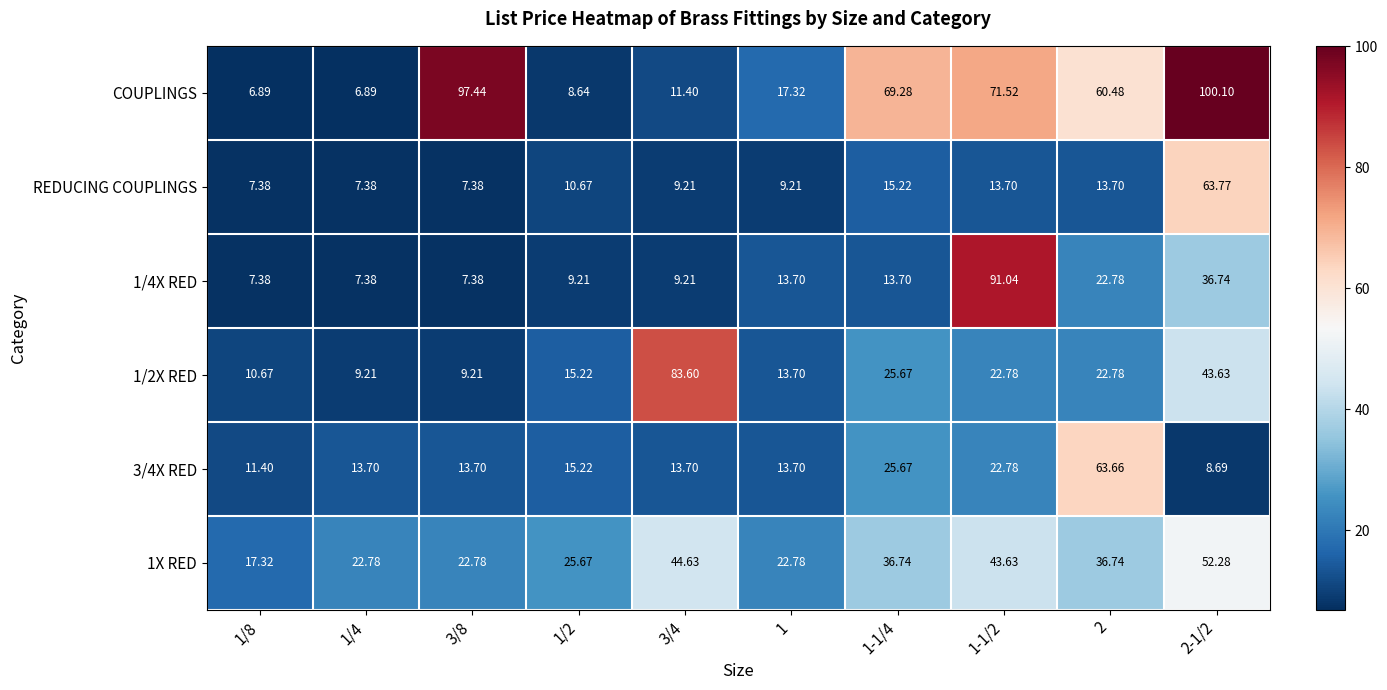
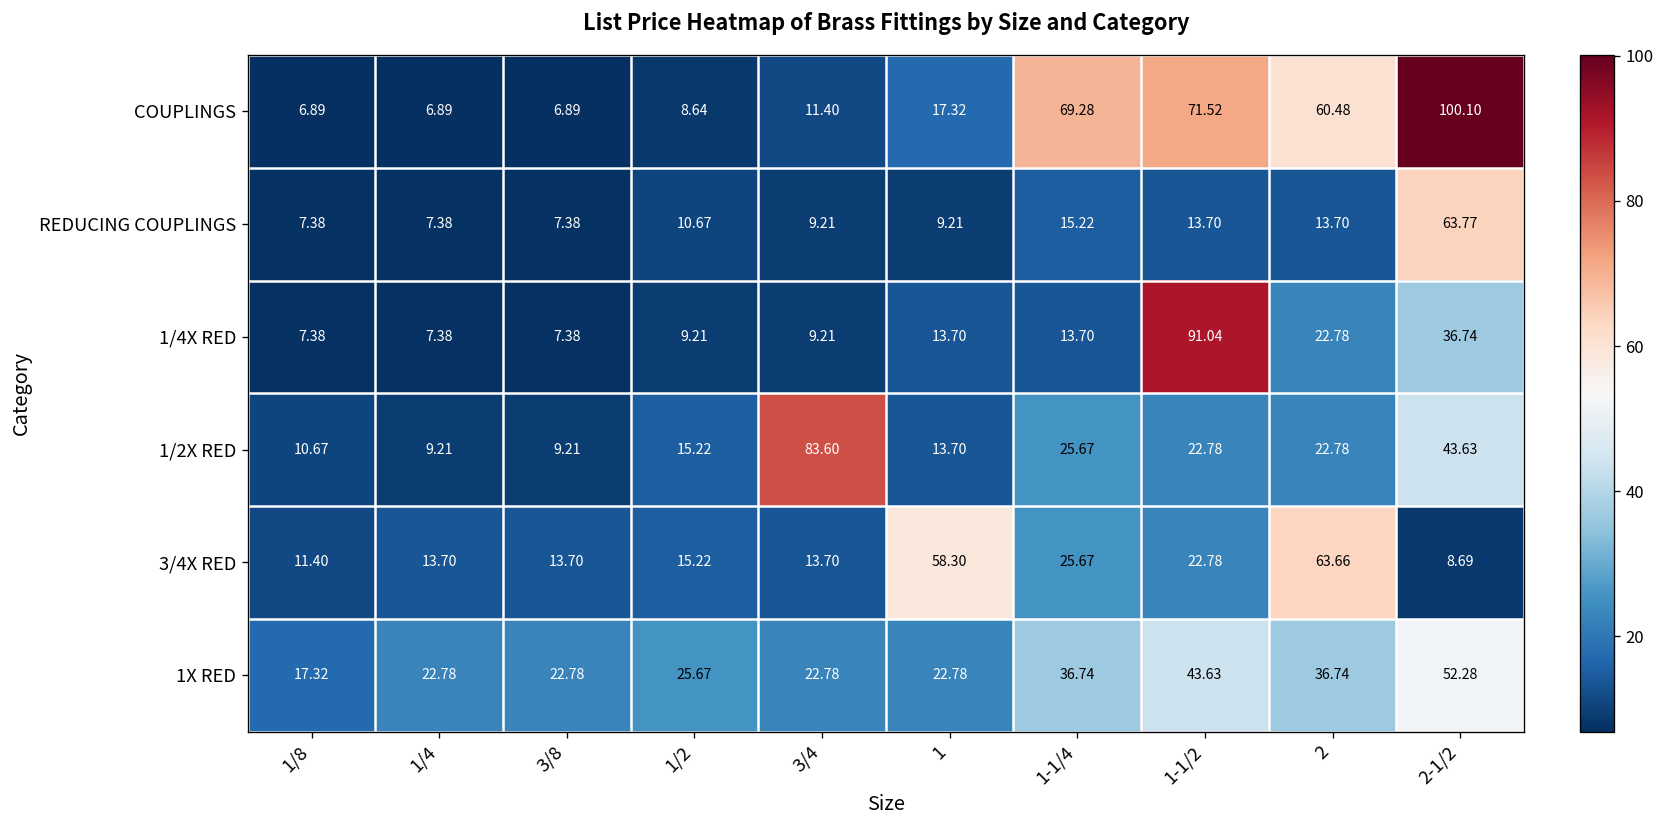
  {
    "COUPLINGS": {
      "1/8": 6.89,
      "1/4": 6.89,
-     "3/8": 97.44,
+     "3/8": 6.89,
      "1/2": 8.64,
      "3/4": 11.40,
      "1": 17.32,
      "1-1/4": 69.28,
      "1-1/2": 71.52,
      "2": 60.48,
      "2-1/2": 100.10
    },
    "REDUCING COUPLINGS": {
      "1/8": 7.38,
      "1/4": 7.38,
      "3/8": 7.38,
      "1/2": 10.67,
      "3/4": 9.21,
      "1": 9.21,
      "1-1/4": 15.22,
      "1-1/2": 13.70,
      "2": 13.70,
      "2-1/2": 63.77
    },
    "1/4X RED": {
      "1/8": 7.38,
      "1/4": 7.38,
      "3/8": 7.38,
      "1/2": 9.21,
      "3/4": 9.21,
      "1": 13.70,
      "1-1/4": 13.70,
      "1-1/2": 91.04,
      "2": 22.78,
      "2-1/2": 36.74
    },
    "1/2X RED": {
      "1/8": 10.67,
      "1/4": 9.21,
      "3/8": 9.21,
      "1/2": 15.22,
      "3/4": 83.60,
      "1": 13.70,
      "1-1/4": 25.67,
      "1-1/2": 22.78,
      "2": 22.78,
      "2-1/2": 43.63
    },
    "3/4X RED": {
      "1/8": 11.40,
      "1/4": 13.70,
      "3/8": 13.70,
      "1/2": 15.22,
      "3/4": 13.70,
-     "1": 13.70,
+     "1": 58.30,
      "1-1/4": 25.67,
      "1-1/2": 22.78,
      "2": 63.66,
      "2-1/2": 8.69
    },
    "1X RED": {
      "1/8": 17.32,
      "1/4": 22.78,
      "3/8": 22.78,
      "1/2": 25.67,
-     "3/4": 44.63,
+     "3/4": 22.78,
      "1": 22.78,
      "1-1/4": 36.74,
      "1-1/2": 43.63,
      "2": 36.74,
      "2-1/2": 52.28
    }
  }
